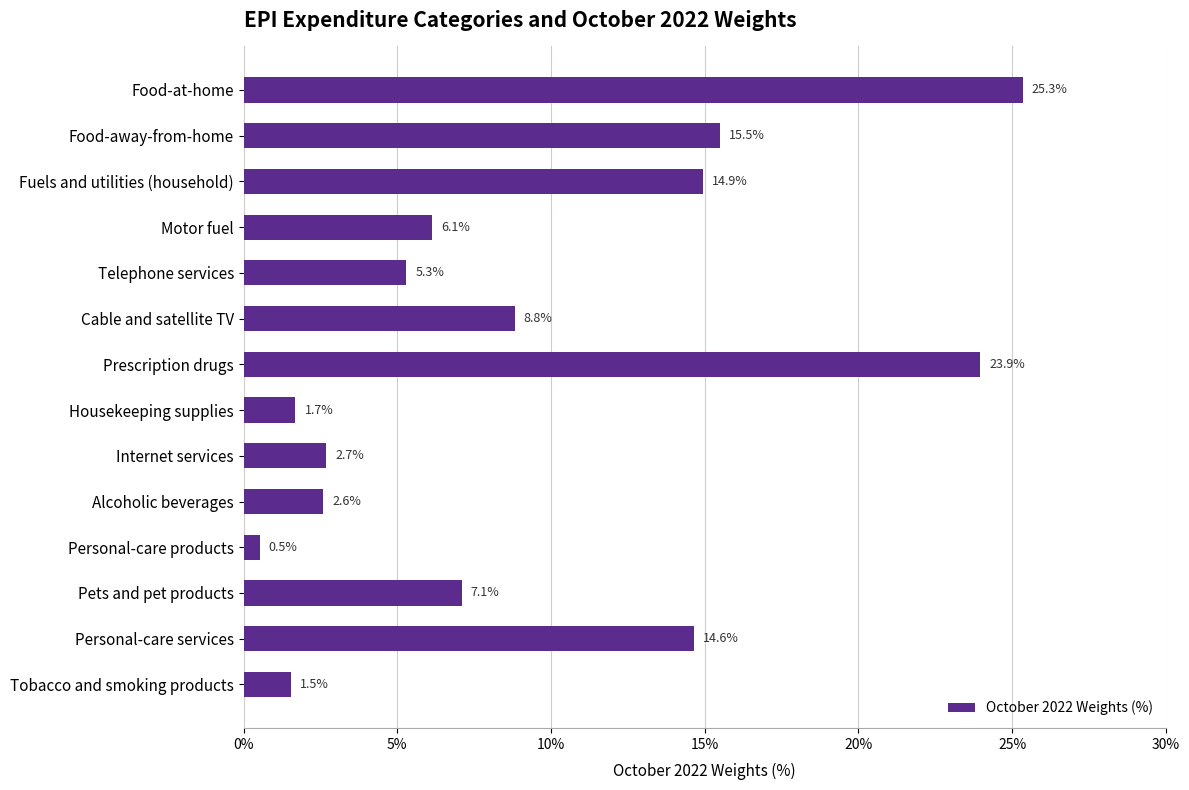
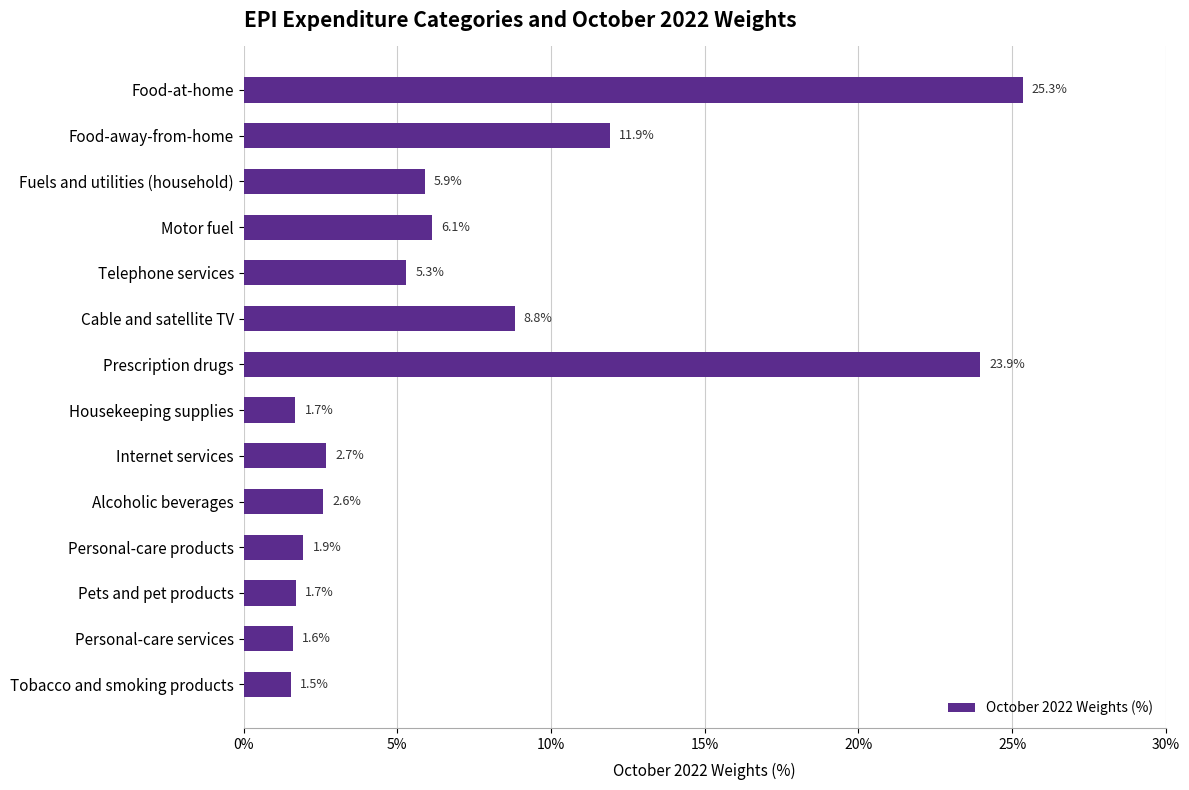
  {
    "Food-at-home": "25.3%",
-   "Food-away-from-home": "15.5%",
-   "Fuels and utilities (household)": "14.9%",
+   "Food-away-from-home": "11.9%",
+   "Fuels and utilities (household)": "5.9%",
    "Motor fuel": "6.1%",
    "Telephone services": "5.3%",
    "Cable and satellite TV": "8.8%",
    "Prescription drugs": "23.9%",
    "Housekeeping supplies": "1.7%",
    "Internet services": "2.7%",
    "Alcoholic beverages": "2.6%",
-   "Personal-care products": "0.5%",
-   "Pets and pet products": "7.1%",
-   "Personal-care services": "14.6%",
+   "Personal-care products": "1.9%",
+   "Pets and pet products": "1.7%",
+   "Personal-care services": "1.6%",
    "Tobacco and smoking products": "1.5%"
  }
